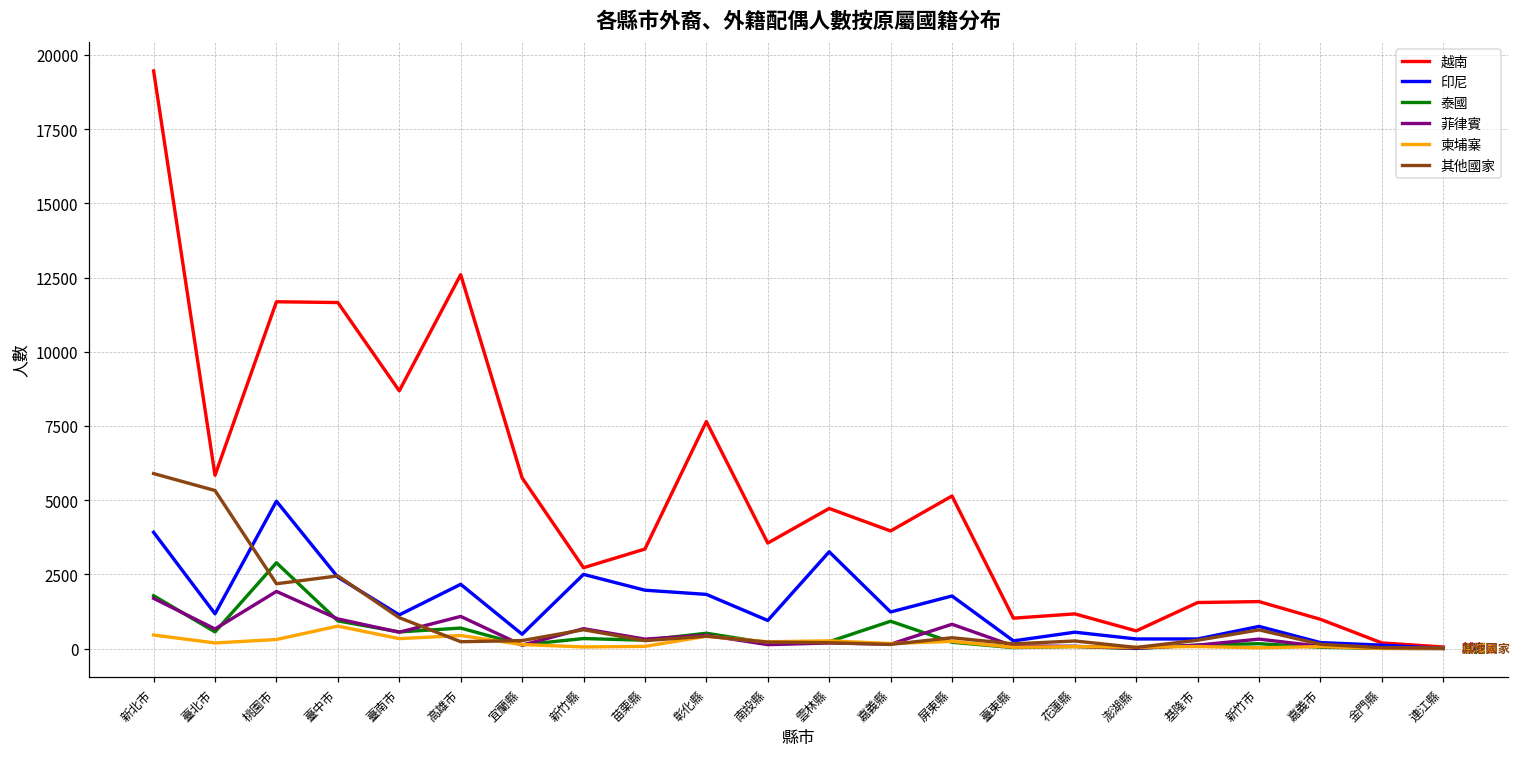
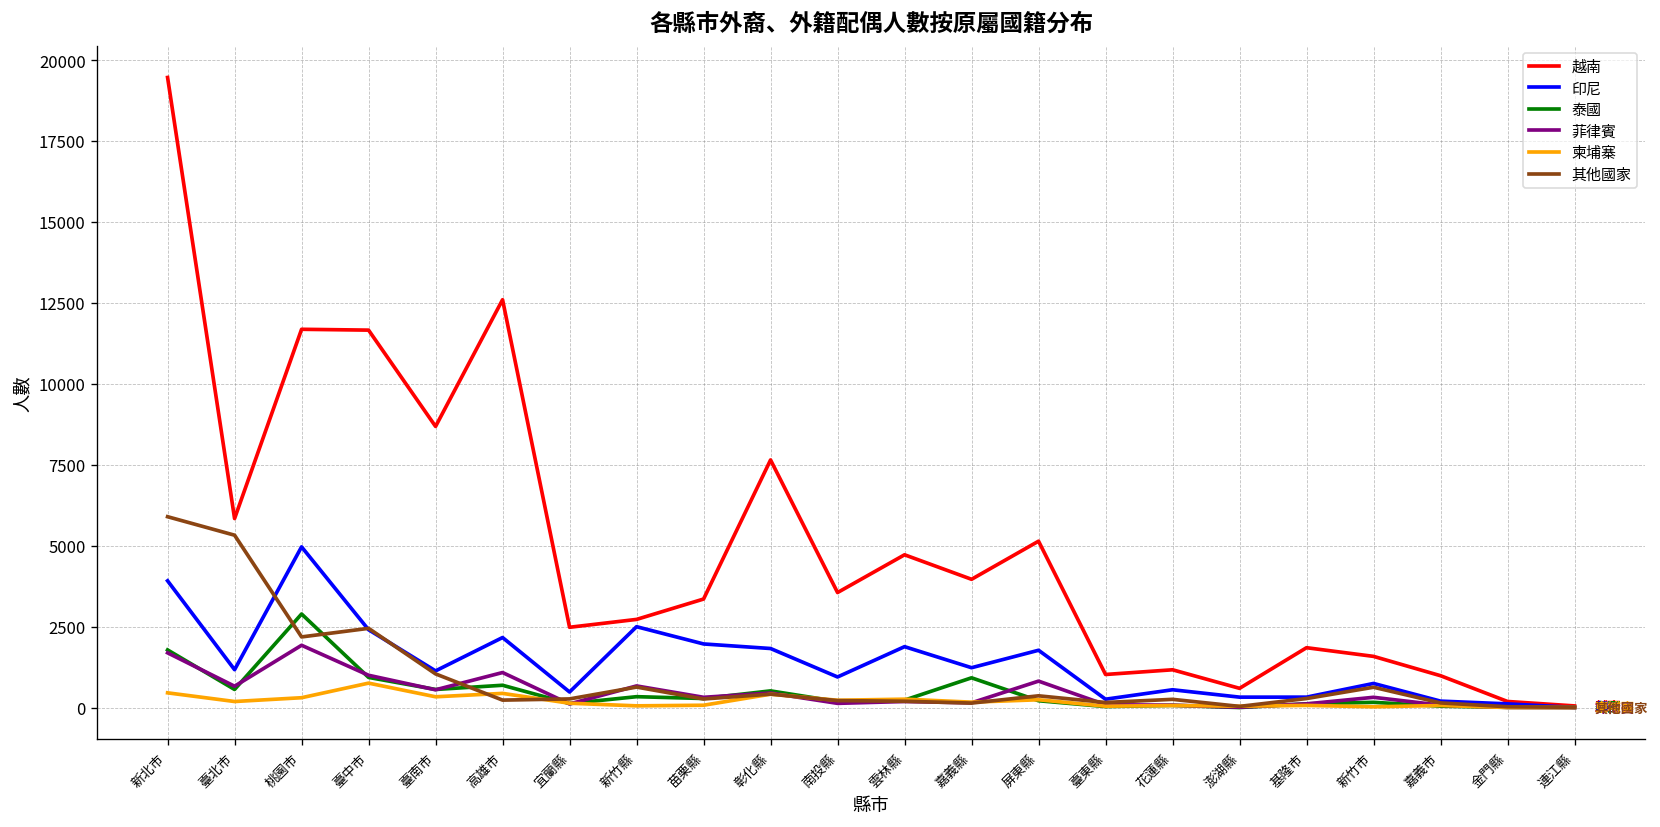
  {
    "越南": {
      "新北市": 19500,
      "臺北市": 5800,
      "桃園市": 11700,
      "臺中市": 11700,
      "臺南市": 8700,
      "高雄市": 12600,
-     "宜蘭縣": 5800,
+     "宜蘭縣": 2500,
      "新竹縣": 2700,
      "苗栗縣": 3400,
      "彰化縣": 7600,
      "南投縣": 3600,
      "雲林縣": 4700,
      "嘉義縣": 4000,
      "屏東縣": 5100,
      "臺東縣": 1000,
      "花蓮縣": 1200,
      "澎湖縣": 600,
-     "基隆市": 1600,
+     "基隆市": 1800,
      "新竹市": 1600,
      "嘉義市": 1000
    },
    "印尼": {
      "新北市": 3900,
      "臺北市": 1200,
      "桃園市": 5000,
      "高雄市": 2200,
      "宜蘭縣": 500,
      "新竹縣": 2500,
      "苗栗縣": 2000,
      "彰化縣": 1800,
      "南投縣": 900,
-     "雲林縣": 3300,
+     "雲林縣": 1900,
      "嘉義縣": 1200,
      "屏東縣": 1800,
      "臺東縣": 300,
      "花蓮縣": 600,
      "澎湖縣": 300,
      "新竹市": 700
    },
    "泰國": {
      "臺北市": 600,
      "桃園市": 2900,
      "高雄市": 700,
      "新竹縣": 300,
      "嘉義縣": 900,
      "新竹市": 200
    },
    "菲律賓": {
      "臺北市": 700,
      "桃園市": 1900,
      "高雄市": 1100,
      "屏東縣": 800,
      "新竹市": 300
    },
    "柬埔寨": {
      "新北市": 500,
      "臺北市": 200,
      "桃園市": 300,
      "臺中市": 800,
      "臺南市": 300,
      "高雄市": 400,
      "新竹縣": 100,
      "苗栗縣": 100,
      "新竹市": 0
    },
    "其他國家": {
      "新北市": 5900,
      "臺北市": 5300,
      "桃園市": 2200,
      "高雄市": 200,
      "宜蘭縣": 300,
      "屏東縣": 400,
      "花蓮縣": 300,
      "新竹市": 600
    }
  }
